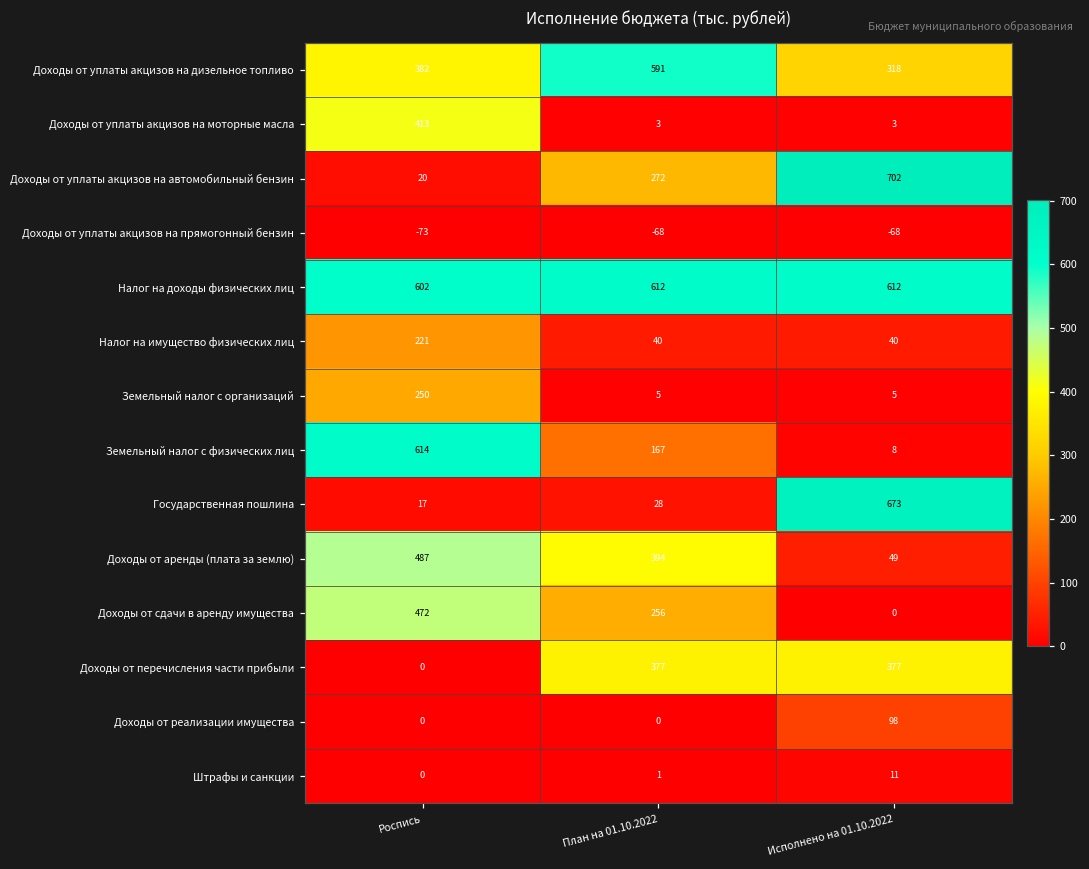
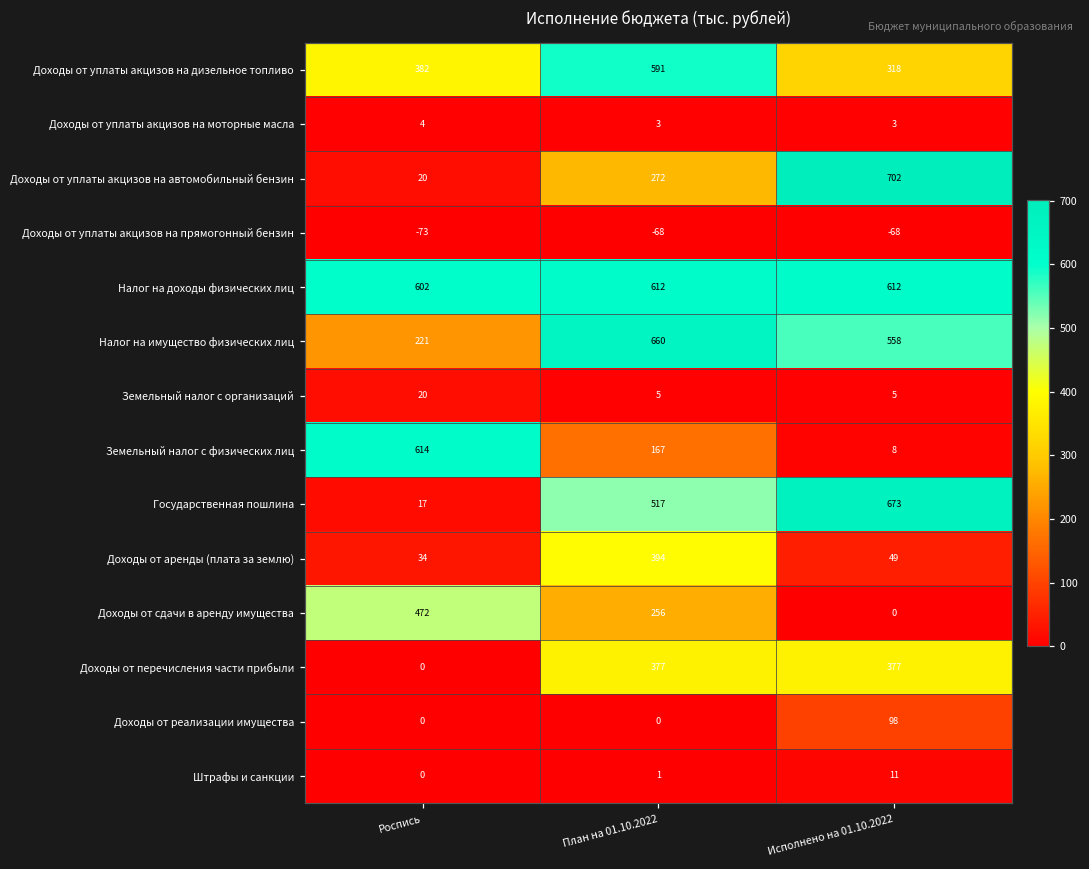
  {
    "Доходы от уплаты акцизов на дизельное топливо": {
      "Роспись": 382,
      "План на 01.10.2022": 591,
      "Исполнено на 01.10.2022": 318
    },
    "Доходы от уплаты акцизов на моторные масла": {
-     "Роспись": 413,
+     "Роспись": 4,
      "План на 01.10.2022": 3,
      "Исполнено на 01.10.2022": 3
    },
    "Доходы от уплаты акцизов на автомобильный бензин": {
      "Роспись": 20,
      "План на 01.10.2022": 272,
      "Исполнено на 01.10.2022": 702
    },
    "Доходы от уплаты акцизов на прямогонный бензин": {
      "Роспись": -73,
      "План на 01.10.2022": -68,
      "Исполнено на 01.10.2022": -68
    },
    "Налог на доходы физических лиц": {
      "Роспись": 602,
      "План на 01.10.2022": 612,
      "Исполнено на 01.10.2022": 612
    },
    "Налог на имущество физических лиц": {
      "Роспись": 221,
-     "План на 01.10.2022": 40,
-     "Исполнено на 01.10.2022": 40
+     "План на 01.10.2022": 660,
+     "Исполнено на 01.10.2022": 558
    },
    "Земельный налог с организаций": {
-     "Роспись": 250,
+     "Роспись": 20,
      "План на 01.10.2022": 5,
      "Исполнено на 01.10.2022": 5
    },
    "Земельный налог с физических лиц": {
      "Роспись": 614,
      "План на 01.10.2022": 167,
      "Исполнено на 01.10.2022": 8
    },
    "Государственная пошлина": {
      "Роспись": 17,
-     "План на 01.10.2022": 28,
+     "План на 01.10.2022": 517,
      "Исполнено на 01.10.2022": 673
    },
    "Доходы от аренды (плата за землю)": {
-     "Роспись": 487,
+     "Роспись": 34,
      "План на 01.10.2022": 394,
      "Исполнено на 01.10.2022": 49
    },
    "Доходы от сдачи в аренду имущества": {
      "Роспись": 472,
      "План на 01.10.2022": 256,
      "Исполнено на 01.10.2022": 0
    },
    "Доходы от перечисления части прибыли": {
      "Роспись": 0,
      "План на 01.10.2022": 377,
      "Исполнено на 01.10.2022": 377
    },
    "Доходы от реализации имущества": {
      "Роспись": 0,
      "План на 01.10.2022": 0,
      "Исполнено на 01.10.2022": 98
    },
    "Штрафы и санкции": {
      "Роспись": 0,
      "План на 01.10.2022": 1,
      "Исполнено на 01.10.2022": 11
    }
  }
